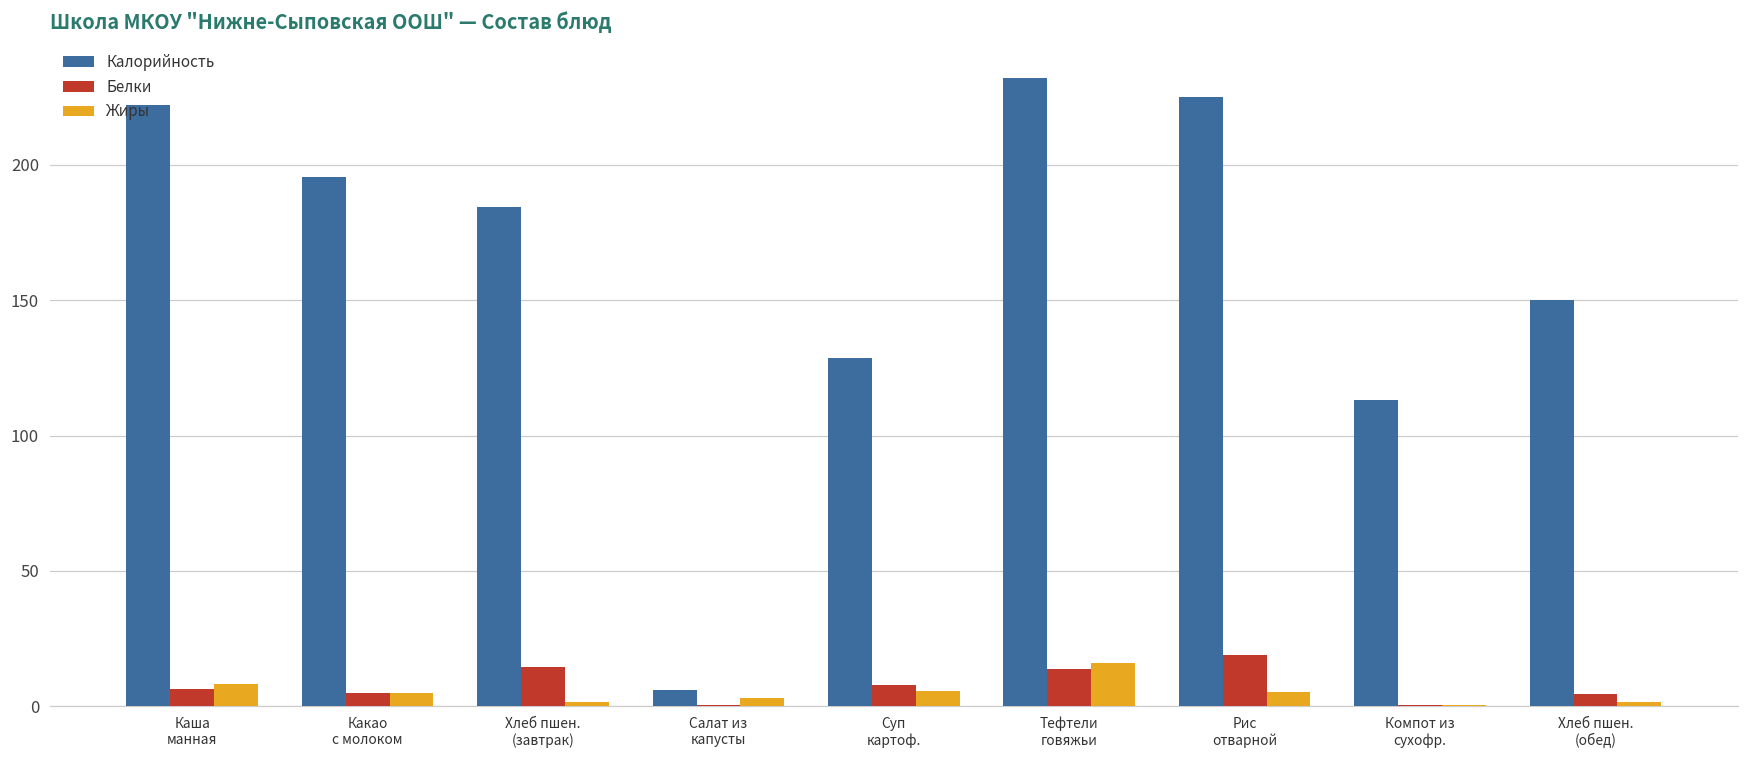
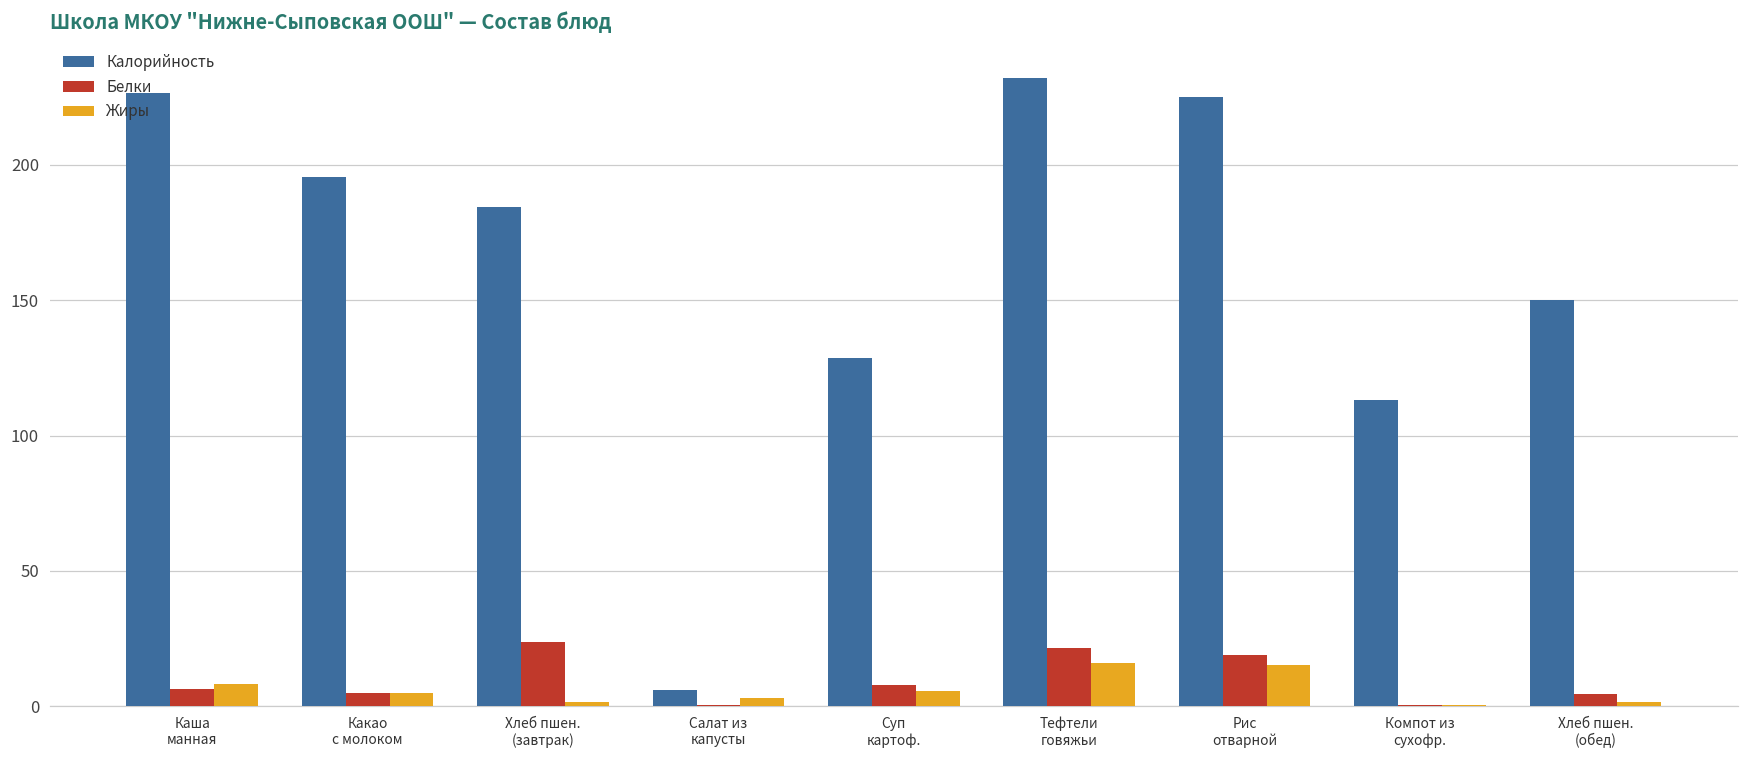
  {
    "Калорийность": {
-     "Каша манная": 222,
+     "Каша манная": 226,
      "Какао с молоком": 196,
      "Хлеб пшен. (завтрак)": 184,
      "Салат из капусты": 6,
      "Суп картоф.": 129,
      "Тефтели говяжьи": 232,
      "Рис отварной": 225,
      "Компот из сухофр.": 113,
      "Хлеб пшен. (обед)": 150
    },
    "Белки": {
      "Каша манная": 6,
      "Какао с молоком": 5,
-     "Хлеб пшен. (завтрак)": 14,
+     "Хлеб пшен. (завтрак)": 24,
      "Суп картоф.": 8,
-     "Тефтели говяжьи": 14,
+     "Тефтели говяжьи": 22,
      "Рис отварной": 19,
      "Хлеб пшен. (обед)": 4
    },
    "Жиры": {
      "Каша манная": 8,
      "Какао с молоком": 5,
      "Хлеб пшен. (завтрак)": 1,
      "Салат из капусты": 3,
      "Суп картоф.": 5,
      "Тефтели говяжьи": 16,
-     "Рис отварной": 5,
+     "Рис отварной": 15,
      "Хлеб пшен. (обед)": 1
    }
  }
